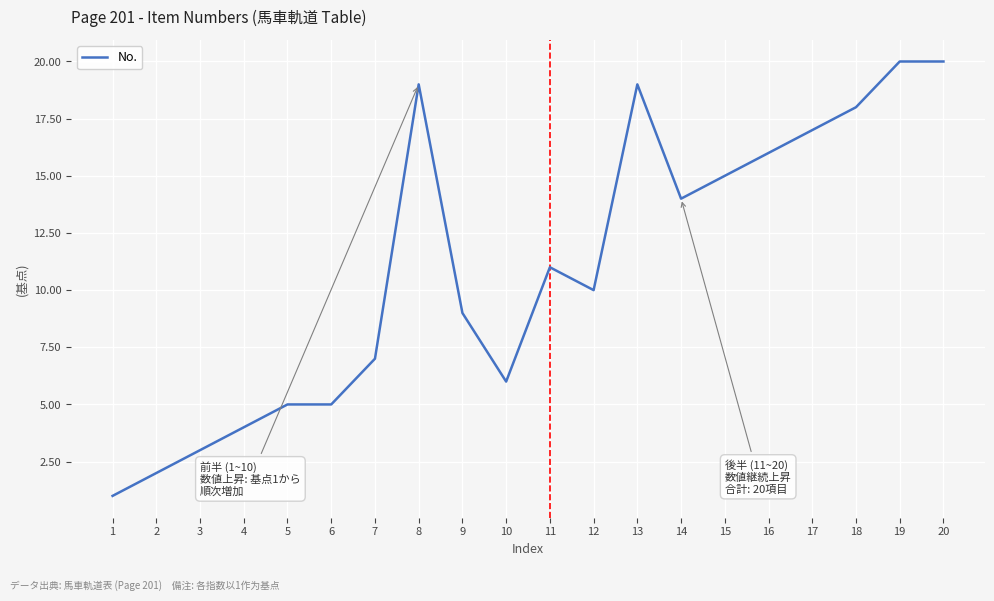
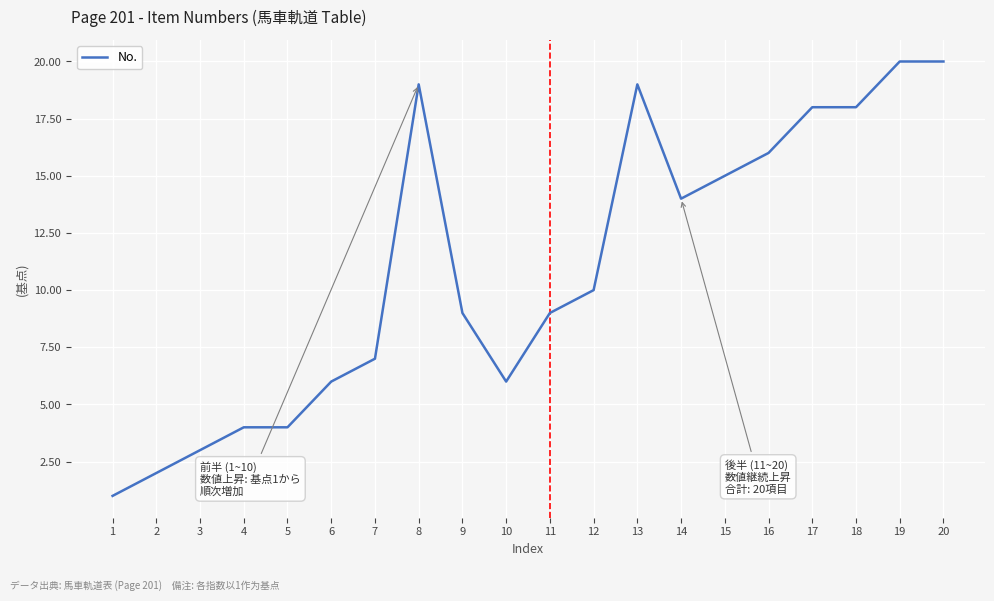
  {
    "1": 1,
    "2": 2,
-   "5": 5,
-   "6": 5,
+   "5": 4,
+   "6": 6,
    "8": 19,
    "9": 9,
    "10": 6,
-   "11": 11,
+   "11": 9,
    "12": 10,
    "13": 19,
    "15": 15,
    "16": 16,
-   "17": 17,
+   "17": 18,
    "18": 18,
    "19": 20,
    "20": 20
  }
